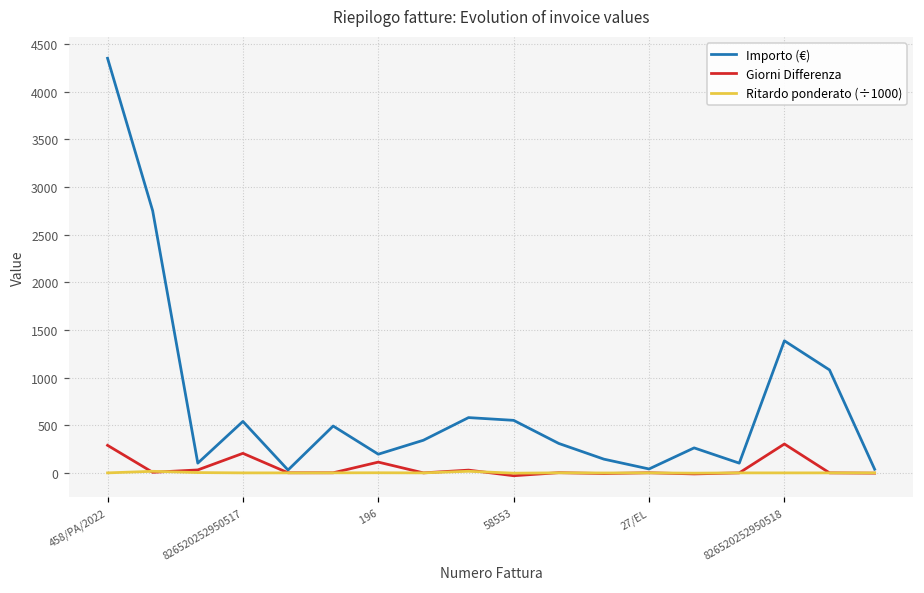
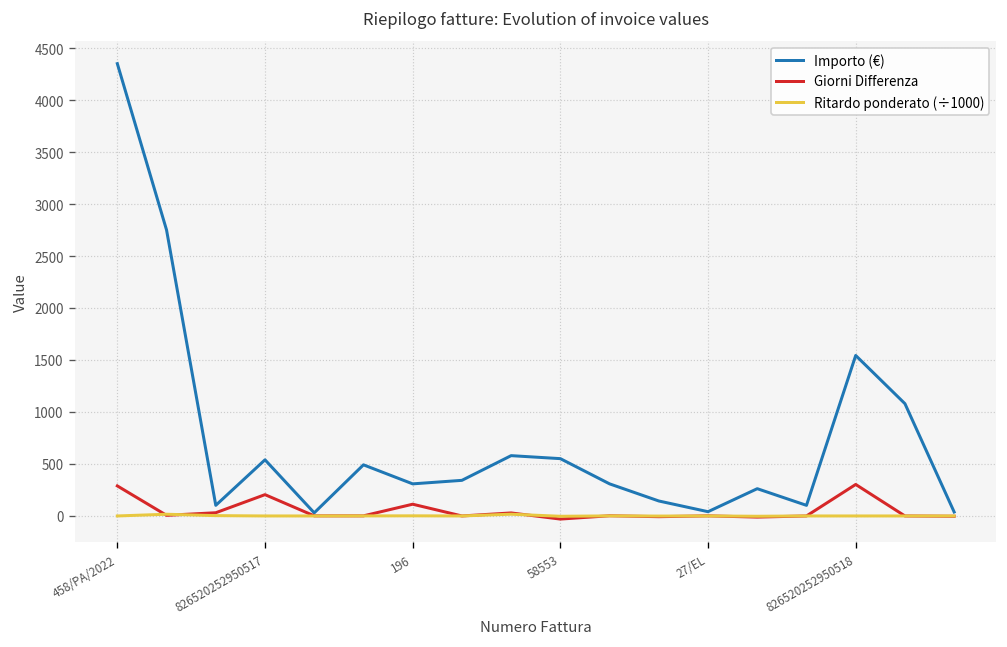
  {
    "Importo (€)": {
      "458/PA/2022": 4400,
      "826520252950517": 500,
-     "196": 200,
+     "196": 300,
      "58553": 600,
      "27/EL": 0,
-     "826520252950518": 1400
+     "826520252950518": 1500
    },
    "Giorni Differenza": {
      "458/PA/2022": 300,
      "826520252950517": 200,
      "196": 100,
      "826520252950518": 300
    },
    "Ritardo ponderato (÷1000)": {
      "458/PA/2022": 0,
      "826520252950517": 0,
      "196": 0,
      "826520252950518": 0
    }
  }
